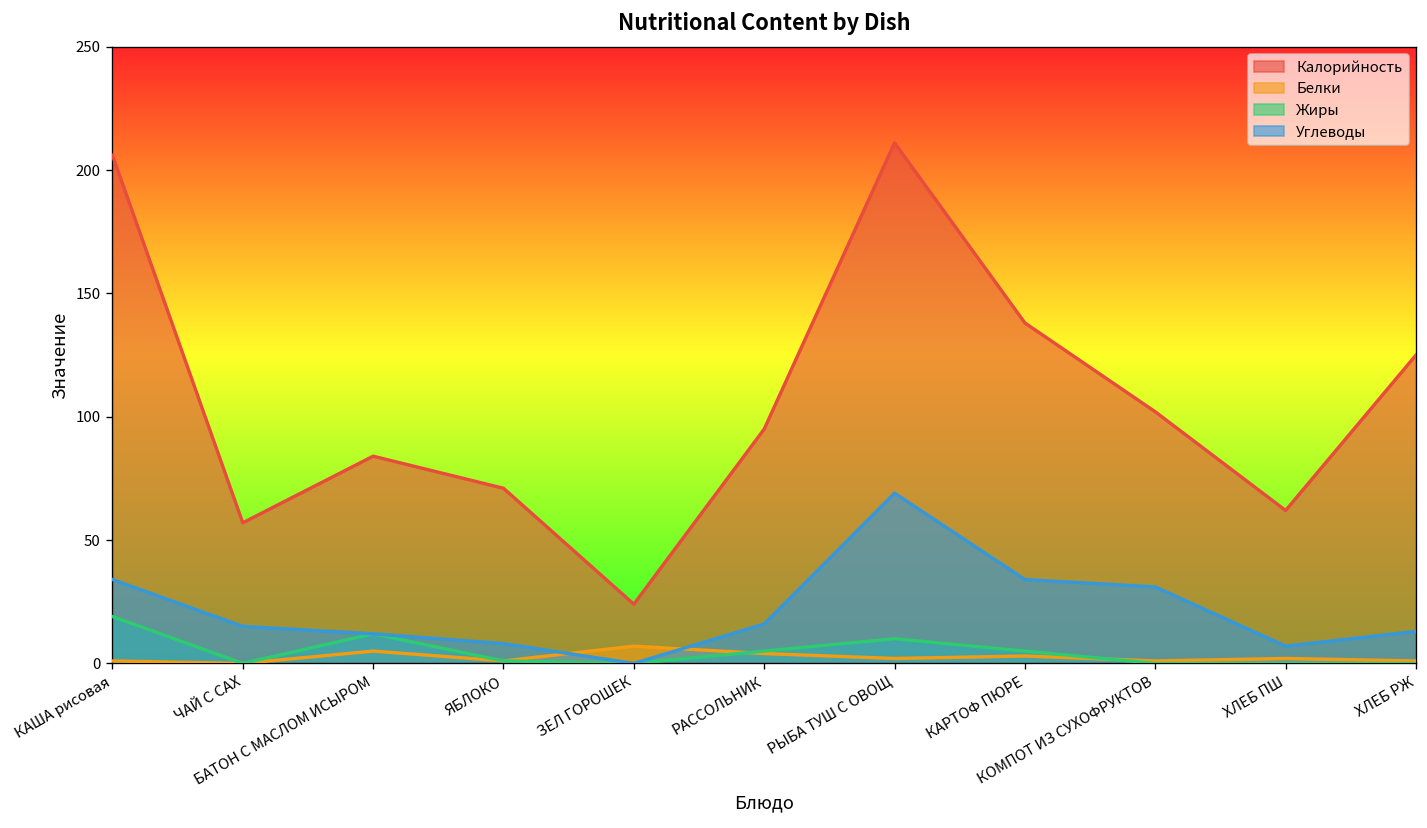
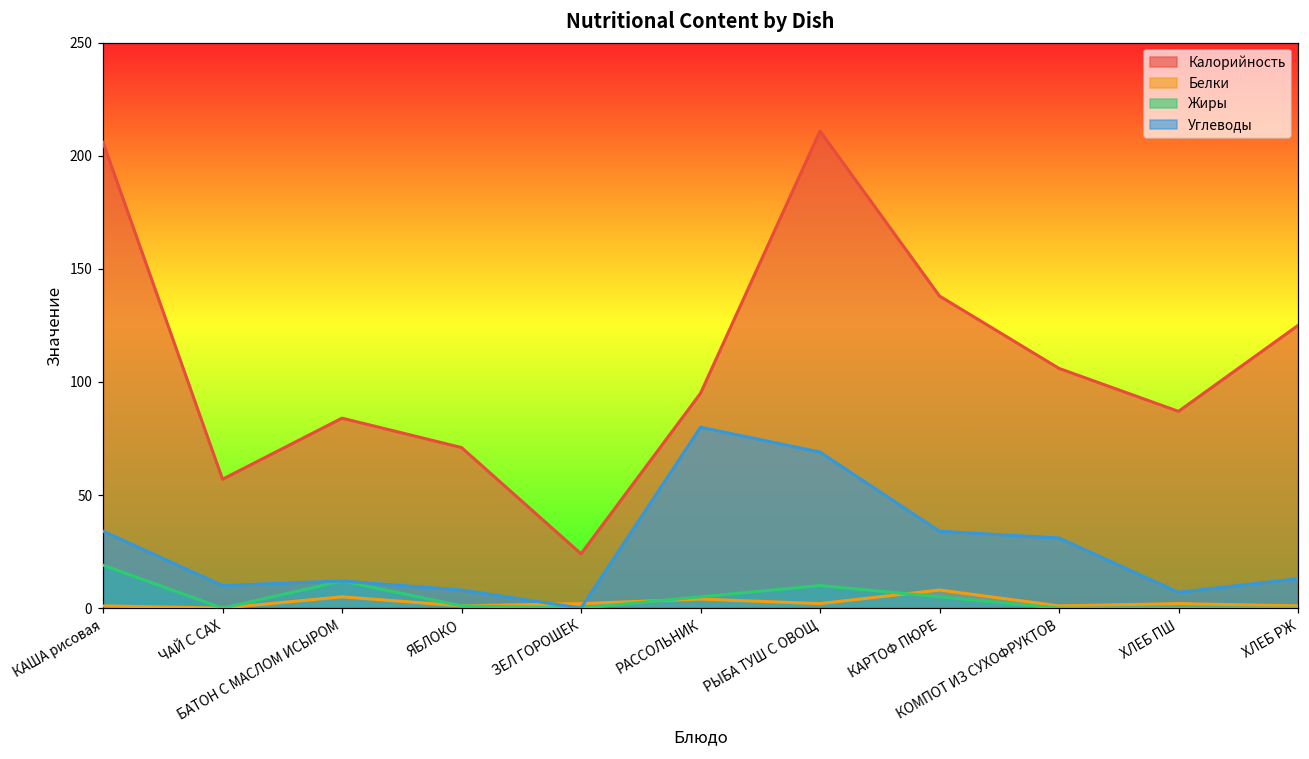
  {
    "Калорийность": {
      "КАША рисовая": 206,
      "ЧАЙ С САХ": 57,
      "БАТОН С МАСЛОМ ИСЫРОМ": 84,
      "ЯБЛОКО": 71,
      "ЗЕЛ ГОРОШЕК": 24,
      "РАССОЛЬНИК": 95,
      "РЫБА ТУШ С ОВОЩ": 211,
      "КАРТОФ ПЮРЕ": 138,
-     "КОМПОТ ИЗ СУХОФРУКТОВ": 102,
-     "ХЛЕБ ПШ": 62,
+     "КОМПОТ ИЗ СУХОФРУКТОВ": 106,
+     "ХЛЕБ ПШ": 87,
      "ХЛЕБ РЖ": 125
    },
    "Белки": {
      "КАША рисовая": 1,
      "БАТОН С МАСЛОМ ИСЫРОМ": 5,
-     "ЗЕЛ ГОРОШЕК": 7,
+     "ЗЕЛ ГОРОШЕК": 2,
      "РЫБА ТУШ С ОВОЩ": 2,
-     "КАРТОФ ПЮРЕ": 3,
+     "КАРТОФ ПЮРЕ": 8,
      "ХЛЕБ ПШ": 2
    },
    "Жиры": {
      "КАША рисовая": 19,
      "РЫБА ТУШ С ОВОЩ": 10,
      "КАРТОФ ПЮРЕ": 5,
      "ХЛЕБ ПШ": 0
    },
    "Углеводы": {
      "КАША рисовая": 34,
-     "ЧАЙ С САХ": 15,
+     "ЧАЙ С САХ": 10,
      "ЯБЛОКО": 8,
-     "РАССОЛЬНИК": 16,
+     "РАССОЛЬНИК": 80,
      "РЫБА ТУШ С ОВОЩ": 69,
      "КАРТОФ ПЮРЕ": 34,
      "КОМПОТ ИЗ СУХОФРУКТОВ": 31,
      "ХЛЕБ ПШ": 7,
      "ХЛЕБ РЖ": 13
    }
  }
